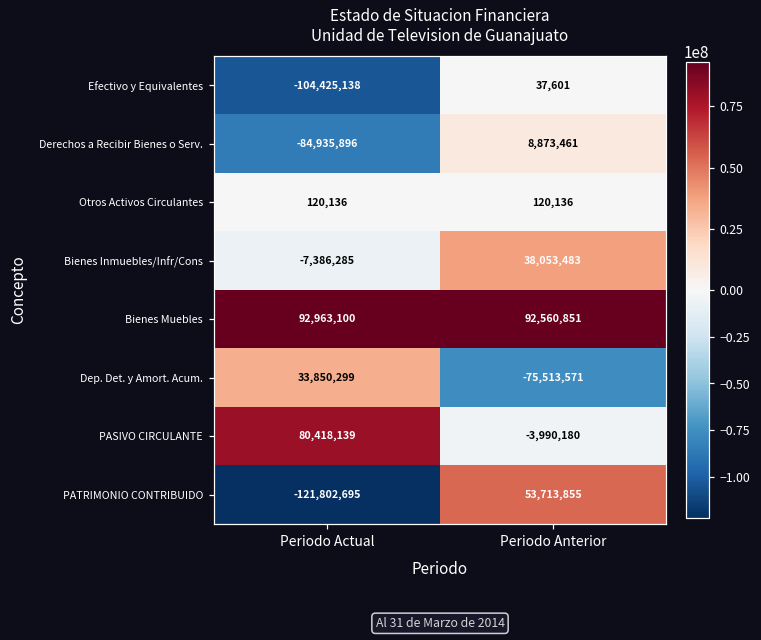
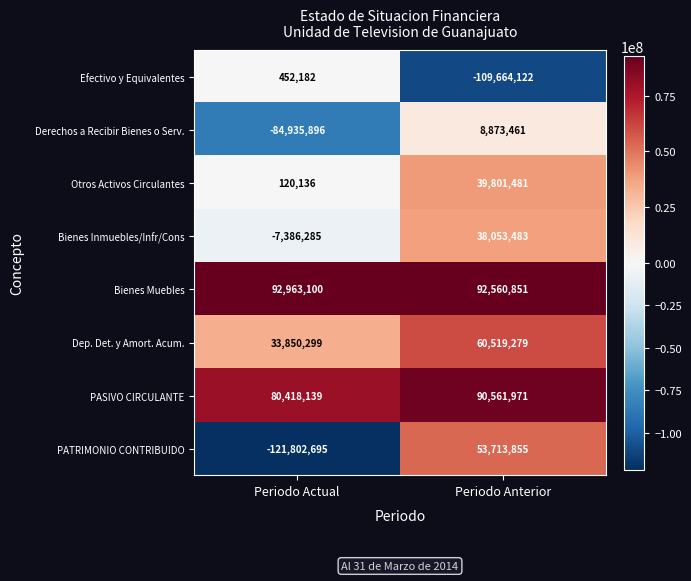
  {
    "Efectivo y Equivalentes": {
-     "Periodo Actual": "-104,425,138",
-     "Periodo Anterior": "37,601"
+     "Periodo Actual": "452,182",
+     "Periodo Anterior": "-109,664,122"
    },
    "Derechos a Recibir Bienes o Serv.": {
      "Periodo Actual": "-84,935,896",
      "Periodo Anterior": "8,873,461"
    },
    "Otros Activos Circulantes": {
      "Periodo Actual": "120,136",
-     "Periodo Anterior": "120,136"
+     "Periodo Anterior": "39,801,481"
    },
    "Bienes Inmuebles/Infr/Cons": {
      "Periodo Actual": "-7,386,285",
      "Periodo Anterior": "38,053,483"
    },
    "Bienes Muebles": {
      "Periodo Actual": "92,963,100",
      "Periodo Anterior": "92,560,851"
    },
    "Dep. Det. y Amort. Acum.": {
      "Periodo Actual": "33,850,299",
-     "Periodo Anterior": "-75,513,571"
+     "Periodo Anterior": "60,519,279"
    },
    "PASIVO CIRCULANTE": {
      "Periodo Actual": "80,418,139",
-     "Periodo Anterior": "-3,990,180"
+     "Periodo Anterior": "90,561,971"
    },
    "PATRIMONIO CONTRIBUIDO": {
      "Periodo Actual": "-121,802,695",
      "Periodo Anterior": "53,713,855"
    }
  }
